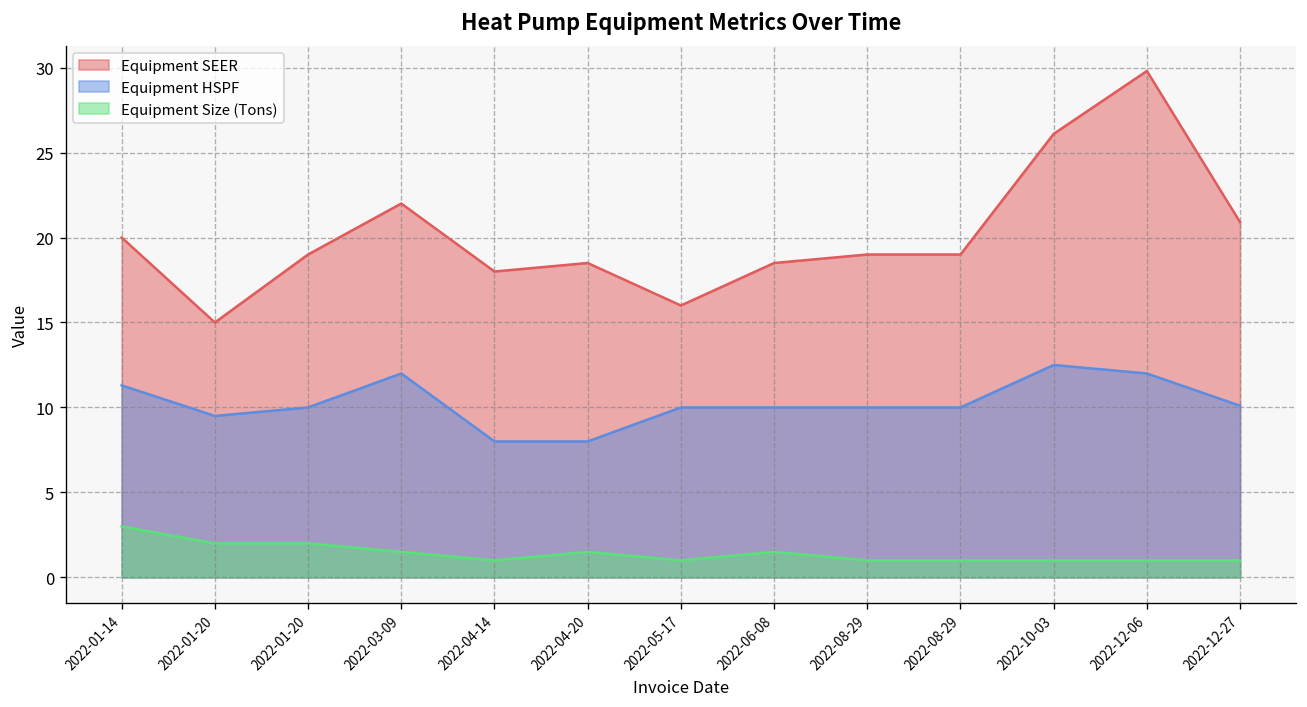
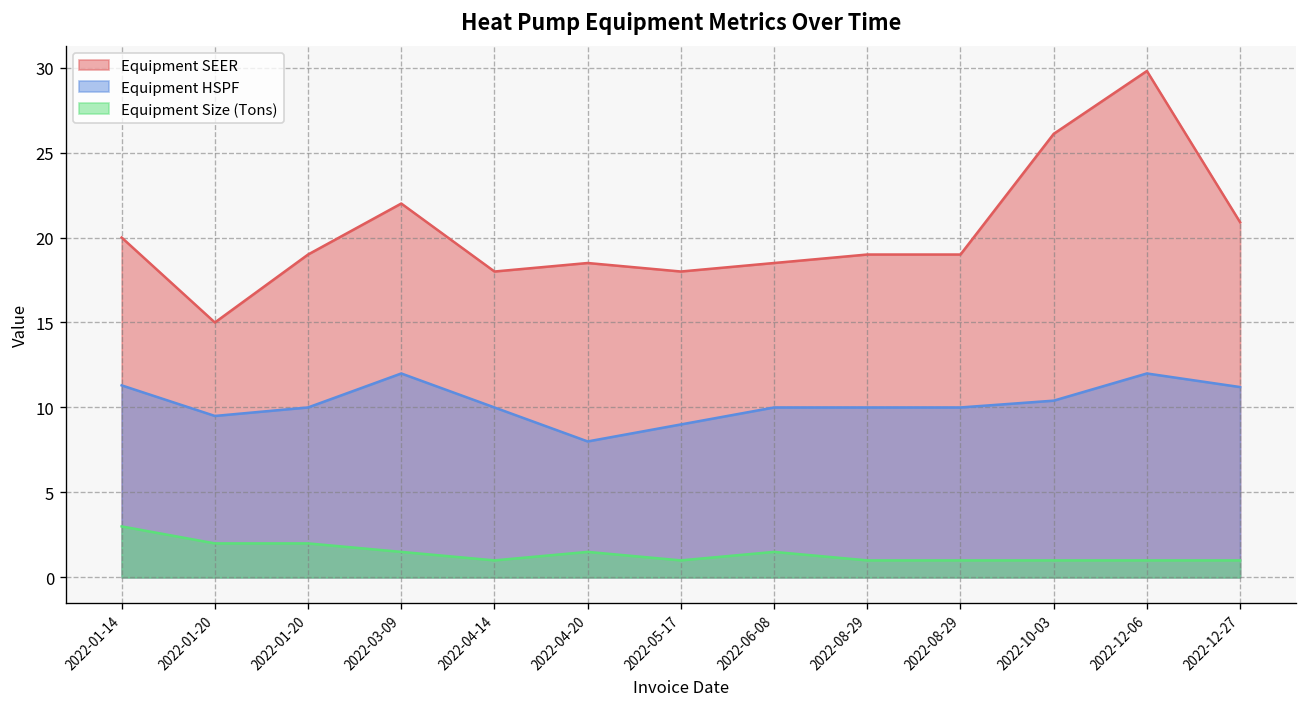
  {
    "Equipment SEER": {
      "2022-01-14": 20,
      "2022-03-09": 22,
      "2022-04-14": 18,
      "2022-04-20": 18.5,
-     "2022-05-17": 16,
+     "2022-05-17": 18,
      "2022-06-08": 18.5,
      "2022-10-03": 26,
      "2022-12-06": 29.8,
      "2022-12-27": 21
    },
    "Equipment HSPF": {
      "2022-01-14": 11.3,
      "2022-03-09": 12.0,
-     "2022-04-14": 8,
+     "2022-04-14": 10,
      "2022-04-20": 8.0,
-     "2022-05-17": 10,
+     "2022-05-17": 9,
      "2022-06-08": 10.0,
-     "2022-10-03": 12.5,
+     "2022-10-03": 10.4,
      "2022-12-06": 12.0,
-     "2022-12-27": 10.1
+     "2022-12-27": 11.2
    },
    "Equipment Size (Tons)": {
      "2022-01-14": 3.0,
      "2022-03-09": 1.5,
      "2022-04-14": 1.0,
      "2022-04-20": 1.5,
      "2022-05-17": 1.0,
      "2022-06-08": 1.5,
      "2022-10-03": 1.0,
      "2022-12-06": 1.0,
      "2022-12-27": 1.0
    }
  }
